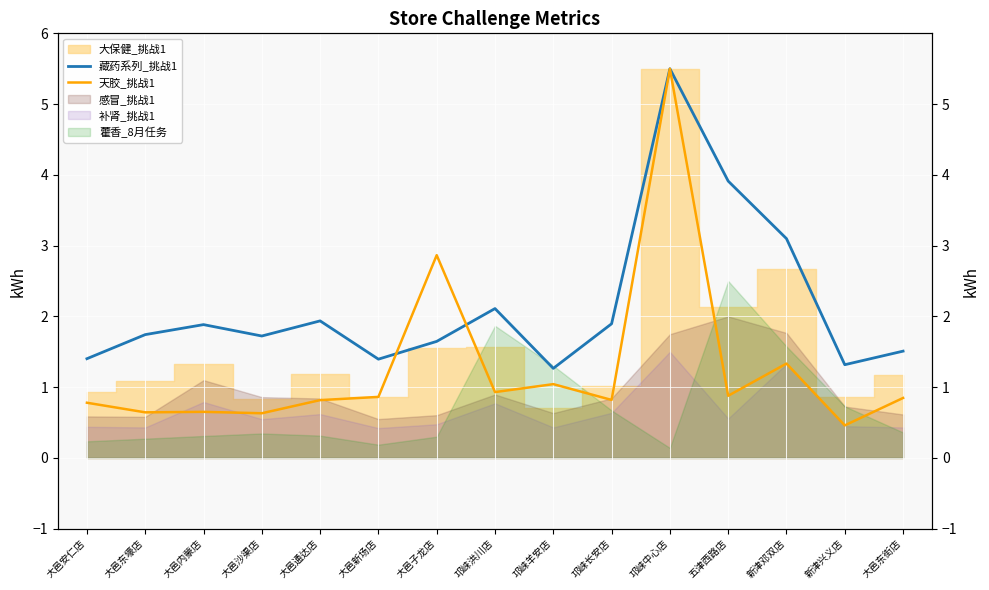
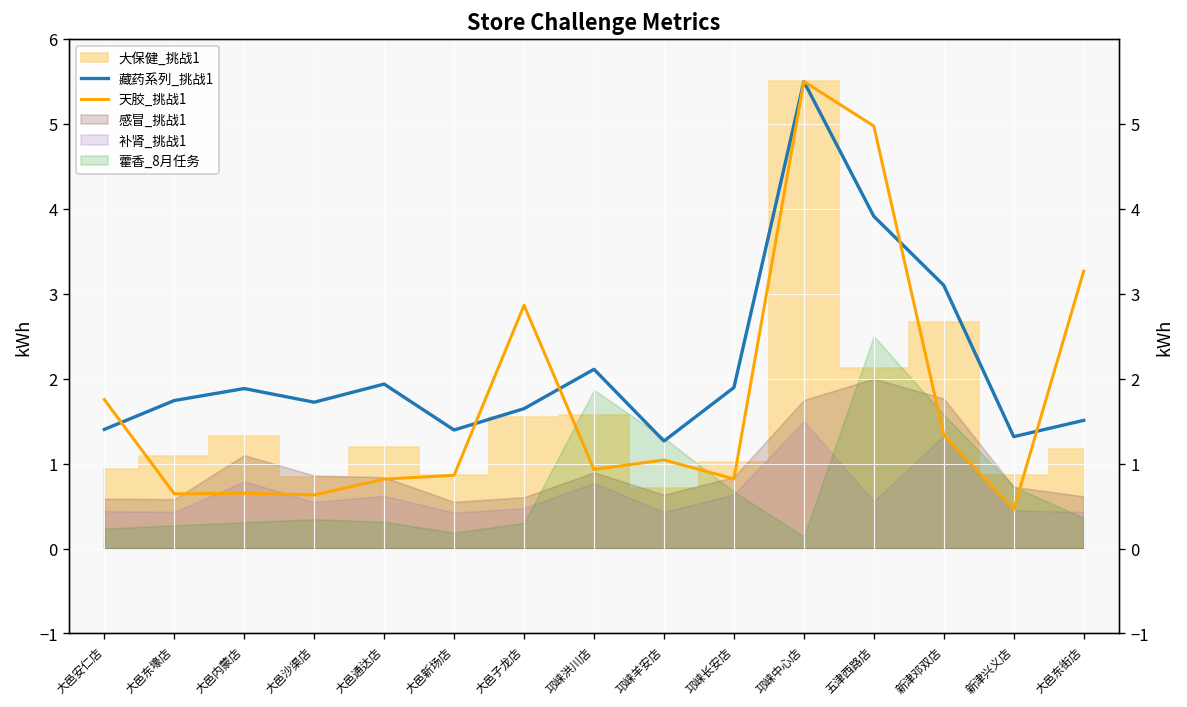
  {
    "藏药系列_挑战1": {
      "大邑安仁店": 1.4,
      "大邑东壕店": 1.7,
      "大邑内蒙店": 1.9,
      "大邑沙渠店": 1.7,
      "大邑通达店": 1.9,
      "大邑新场店": 1.4,
      "大邑子龙店": 1.6,
      "邛崃洪川店": 2.1,
      "邛崃羊安店": 1.3,
      "邛崃长安店": 1.9,
      "五津西路店": 3.9,
      "新津邓双店": 3.1,
      "新津兴义店": 1.3,
      "大邑东街店": 1.5
    },
    "天胶_挑战1": {
-     "大邑安仁店": 0.8,
+     "大邑安仁店": 1.8,
      "大邑东壕店": 0.6,
      "大邑内蒙店": 0.7,
      "大邑沙渠店": 0.6,
      "大邑新场店": 0.9,
      "大邑子龙店": 2.9,
      "邛崃羊安店": 1.0,
-     "五津西路店": 0.9,
-     "大邑东街店": 0.8
+     "五津西路店": 5.0,
+     "大邑东街店": 3.3
    }
  }
